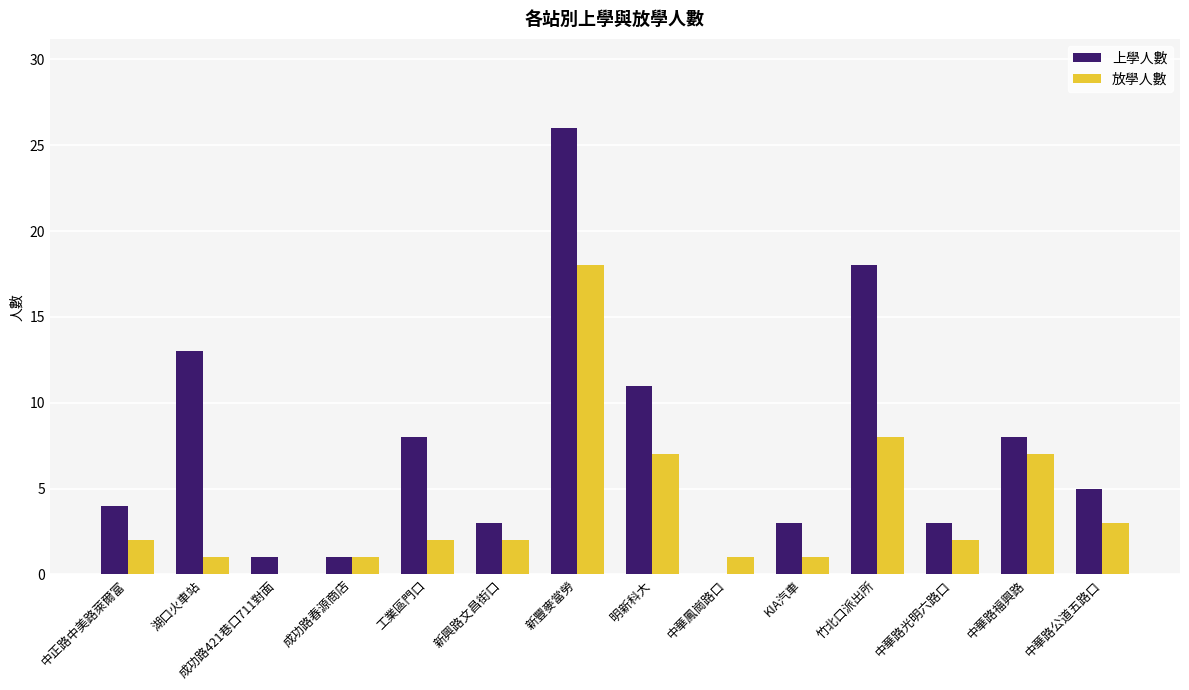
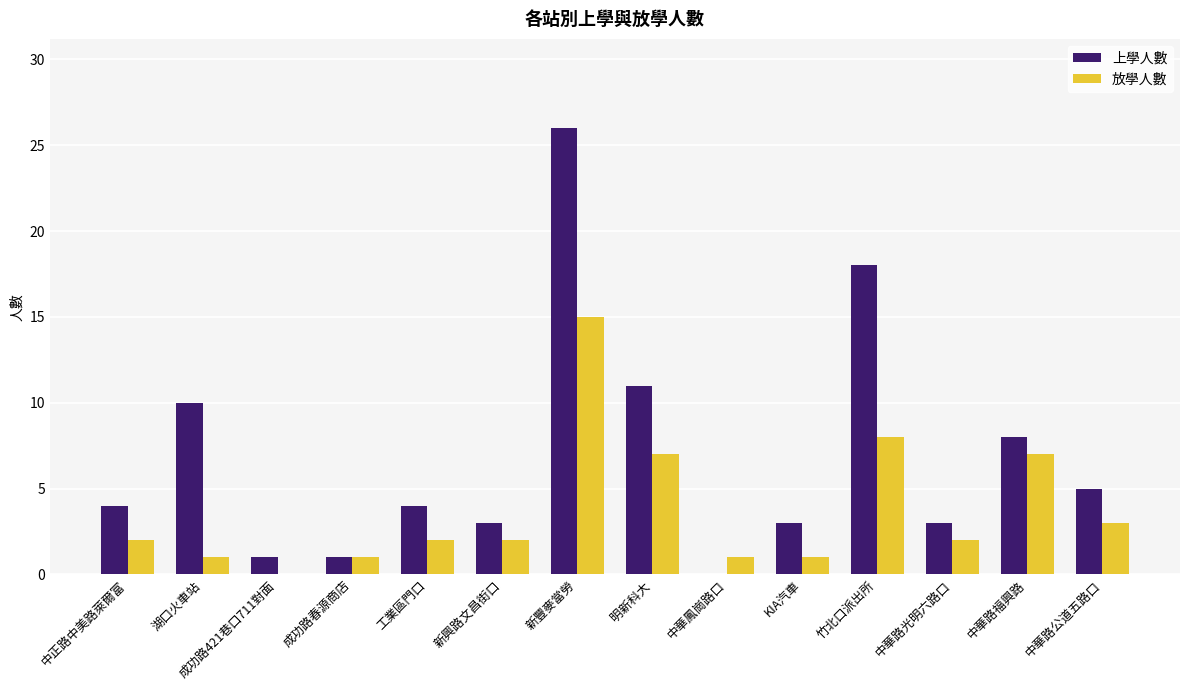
  {
    "上學人數": {
      "中正路中美路萊爾富": 4,
-     "湖口火車站": 13,
+     "湖口火車站": 10,
      "成功路421巷口711對面": 1,
      "成功路春源商店": 1,
-     "工業區門口": 8,
+     "工業區門口": 4,
      "新興路文昌街口": 3,
      "新豐麥當勞": 26,
      "明新科大": 11,
      "中華鳳崗路口": 0,
      "KIA汽車": 3,
      "竹北口派出所": 18,
      "中華路光明六路口": 3,
      "中華路福興路": 8,
      "中華路公道五路口": 5
    },
    "放學人數": {
      "中正路中美路萊爾富": 2,
      "湖口火車站": 1,
      "成功路421巷口711對面": 0,
      "成功路春源商店": 1,
      "工業區門口": 2,
      "新興路文昌街口": 2,
-     "新豐麥當勞": 18,
+     "新豐麥當勞": 15,
      "明新科大": 7,
      "中華鳳崗路口": 1,
      "KIA汽車": 1,
      "竹北口派出所": 8,
      "中華路光明六路口": 2,
      "中華路福興路": 7,
      "中華路公道五路口": 3
    }
  }
